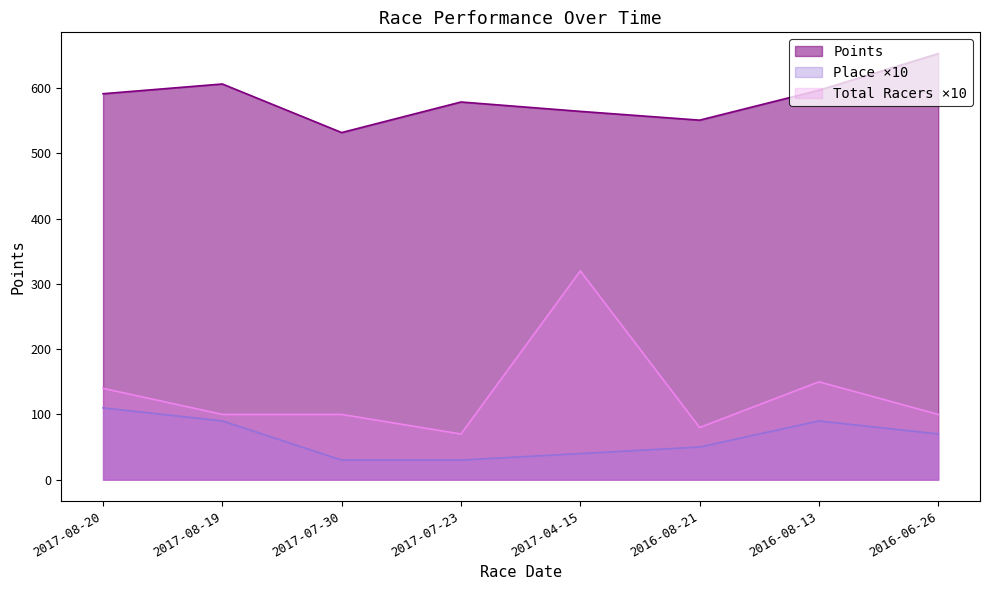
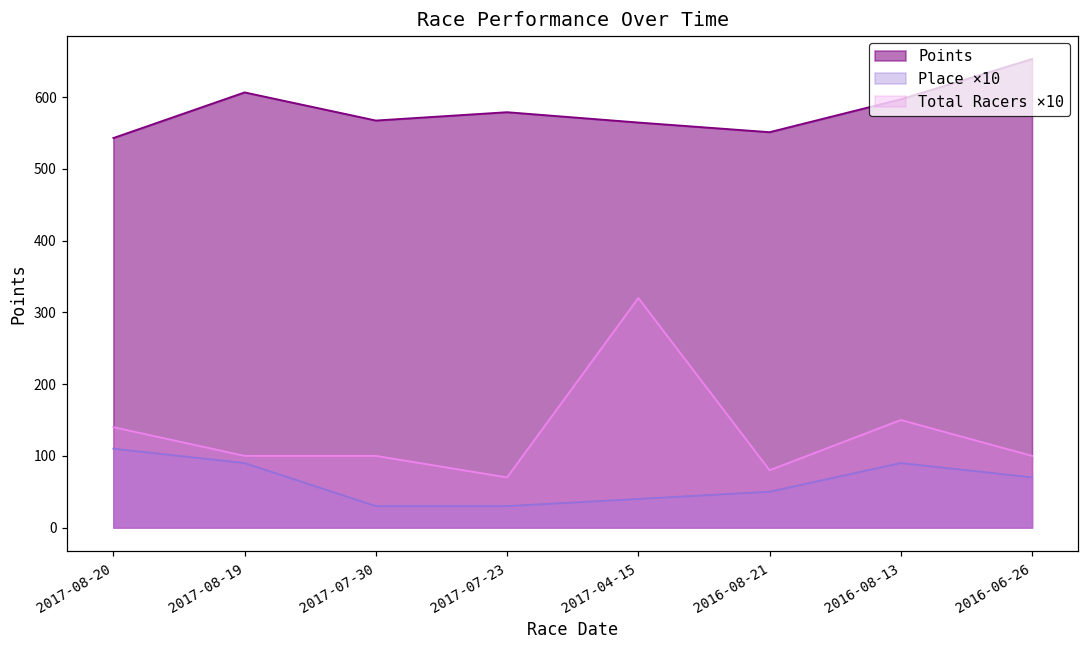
  {
    "Points": {
-     "2017-08-20": 590,
+     "2017-08-20": 540,
      "2017-08-19": 610,
-     "2017-07-30": 530,
+     "2017-07-30": 570,
      "2017-07-23": 580,
      "2017-04-15": 560,
      "2016-08-21": 550
    }
  }
